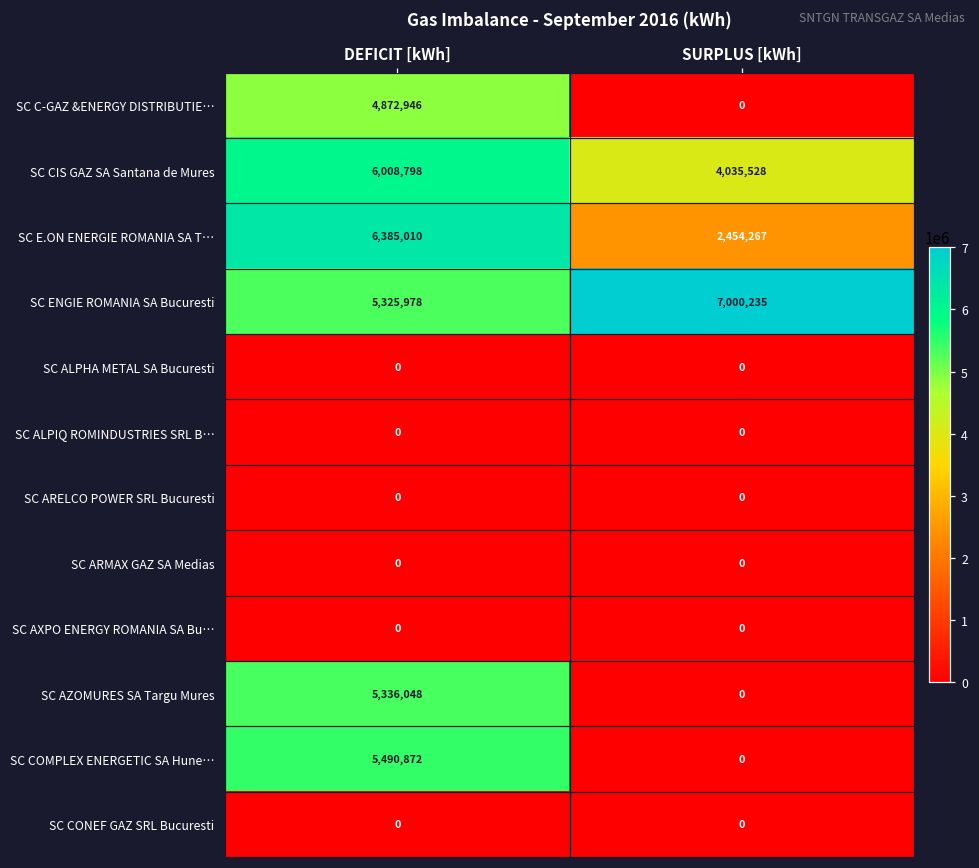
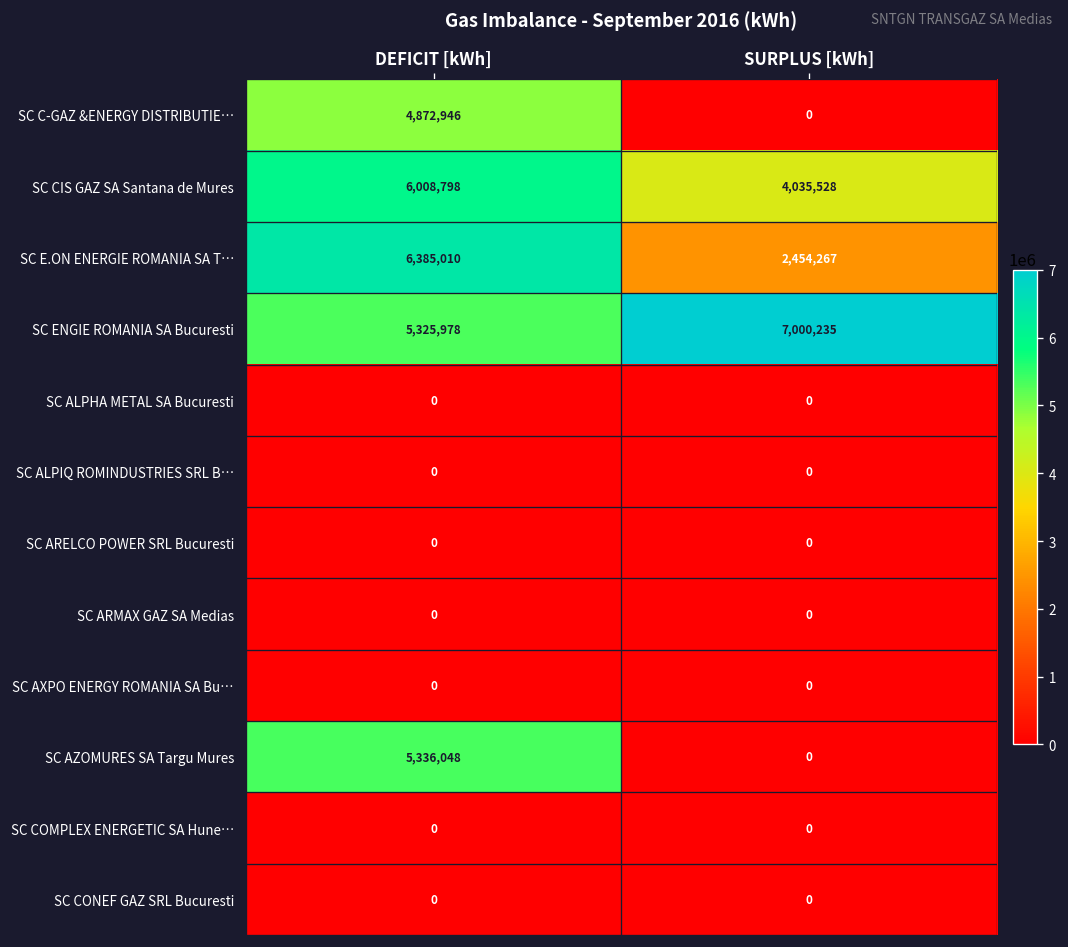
  {
    "SC C-GAZ &ENERGY DISTRIBUTIE…": {
      "DEFICIT [kWh]": "4,872,946",
      "SURPLUS [kWh]": "0"
    },
    "SC CIS GAZ SA Santana de Mures": {
      "DEFICIT [kWh]": "6,008,798",
      "SURPLUS [kWh]": "4,035,528"
    },
    "SC E.ON ENERGIE ROMANIA SA T…": {
      "DEFICIT [kWh]": "6,385,010",
      "SURPLUS [kWh]": "2,454,267"
    },
    "SC ENGIE ROMANIA SA Bucuresti": {
      "DEFICIT [kWh]": "5,325,978",
      "SURPLUS [kWh]": "7,000,235"
    },
    "SC ALPHA METAL SA Bucuresti": {
      "DEFICIT [kWh]": "0",
      "SURPLUS [kWh]": "0"
    },
    "SC ALPIQ ROMINDUSTRIES SRL B…": {
      "DEFICIT [kWh]": "0",
      "SURPLUS [kWh]": "0"
    },
    "SC ARELCO POWER SRL Bucuresti": {
      "DEFICIT [kWh]": "0",
      "SURPLUS [kWh]": "0"
    },
    "SC ARMAX GAZ SA Medias": {
      "DEFICIT [kWh]": "0",
      "SURPLUS [kWh]": "0"
    },
    "SC AXPO ENERGY ROMANIA SA Bu…": {
      "DEFICIT [kWh]": "0",
      "SURPLUS [kWh]": "0"
    },
    "SC AZOMURES SA Targu Mures": {
      "DEFICIT [kWh]": "5,336,048",
      "SURPLUS [kWh]": "0"
    },
    "SC COMPLEX ENERGETIC SA Hune…": {
-     "DEFICIT [kWh]": "5,490,872",
+     "DEFICIT [kWh]": "0",
      "SURPLUS [kWh]": "0"
    },
    "SC CONEF GAZ SRL Bucuresti": {
      "DEFICIT [kWh]": "0",
      "SURPLUS [kWh]": "0"
    }
  }
